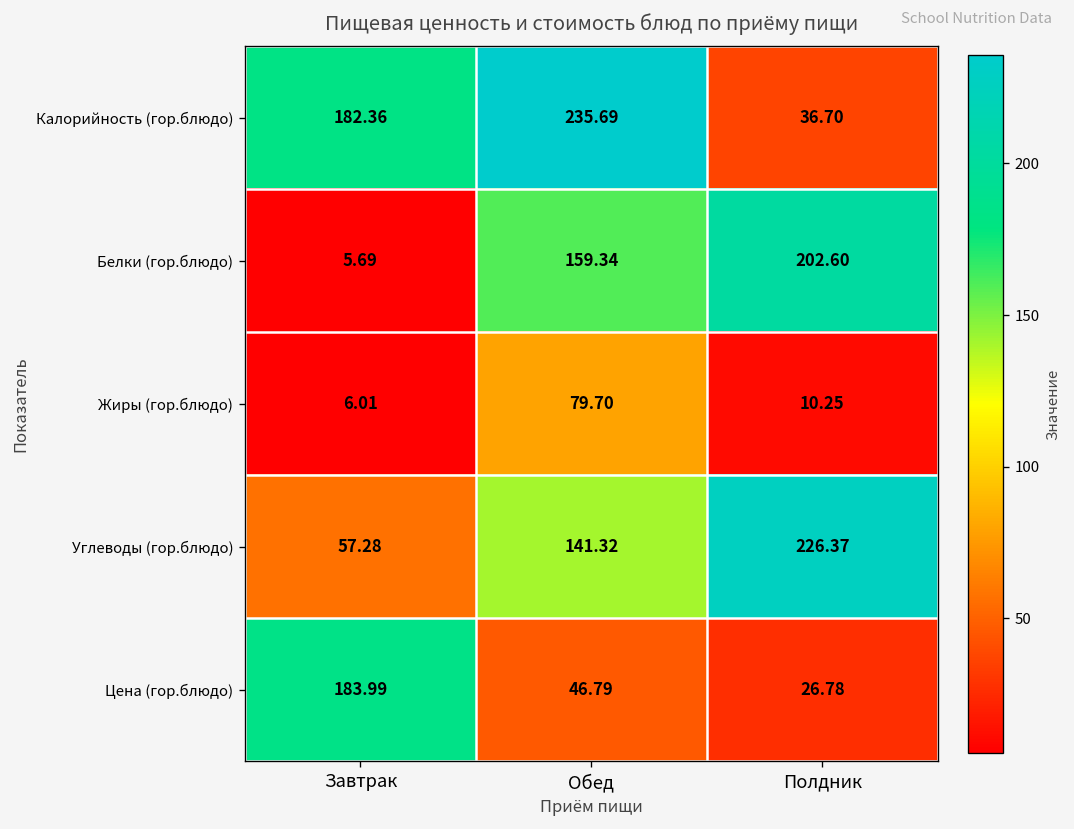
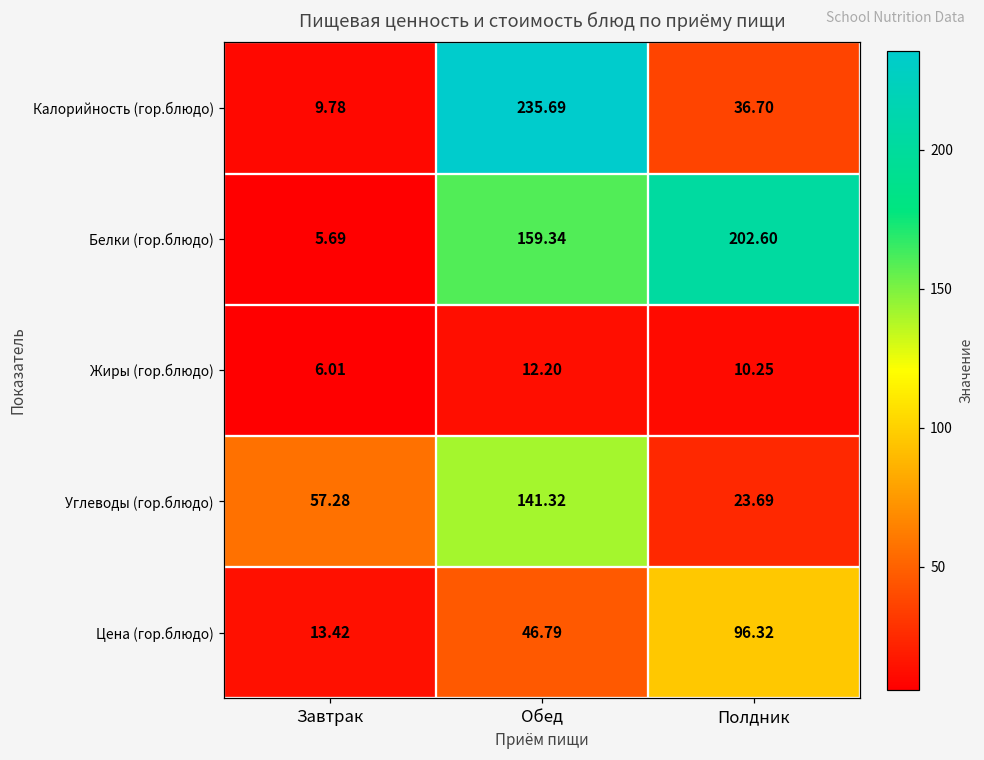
  {
    "Калорийность (гор.блюдо)": {
-     "Завтрак": 182.36,
+     "Завтрак": 9.78,
      "Обед": 235.69,
      "Полдник": 36.70
    },
    "Белки (гор.блюдо)": {
      "Завтрак": 5.69,
      "Обед": 159.34,
      "Полдник": 202.60
    },
    "Жиры (гор.блюдо)": {
      "Завтрак": 6.01,
-     "Обед": 79.70,
+     "Обед": 12.20,
      "Полдник": 10.25
    },
    "Углеводы (гор.блюдо)": {
      "Завтрак": 57.28,
      "Обед": 141.32,
-     "Полдник": 226.37
+     "Полдник": 23.69
    },
    "Цена (гор.блюдо)": {
-     "Завтрак": 183.99,
+     "Завтрак": 13.42,
      "Обед": 46.79,
-     "Полдник": 26.78
+     "Полдник": 96.32
    }
  }
